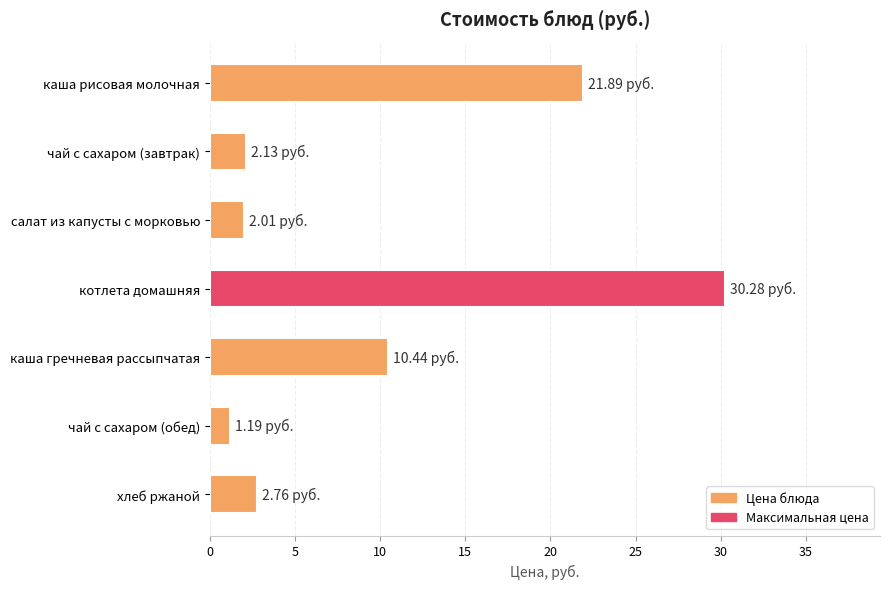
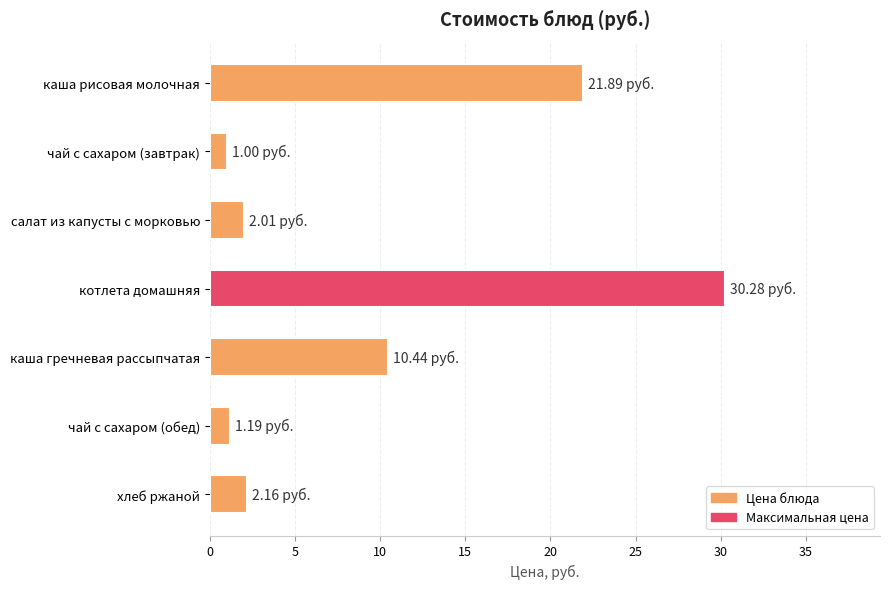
  {
    "каша рисовая молочная": 21.89,
-   "чай с сахаром (завтрак)": 2.13,
+   "чай с сахаром (завтрак)": 1.00,
    "салат из капусты с морковью": 2.01,
    "котлета домашняя": 30.28,
    "каша гречневая рассыпчатая": 10.44,
    "чай с сахаром (обед)": 1.19,
-   "хлеб ржаной": 2.76
+   "хлеб ржаной": 2.16
  }
